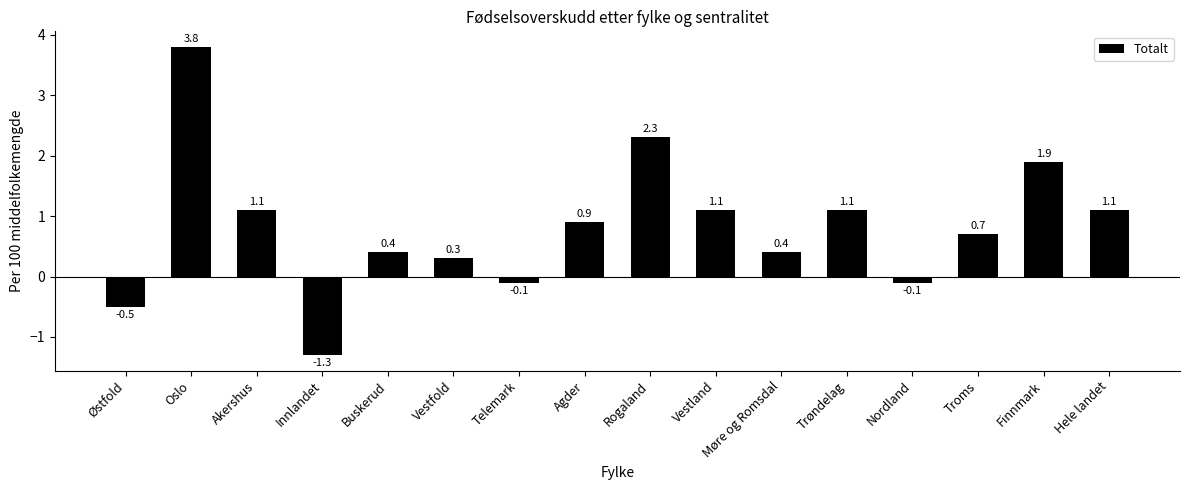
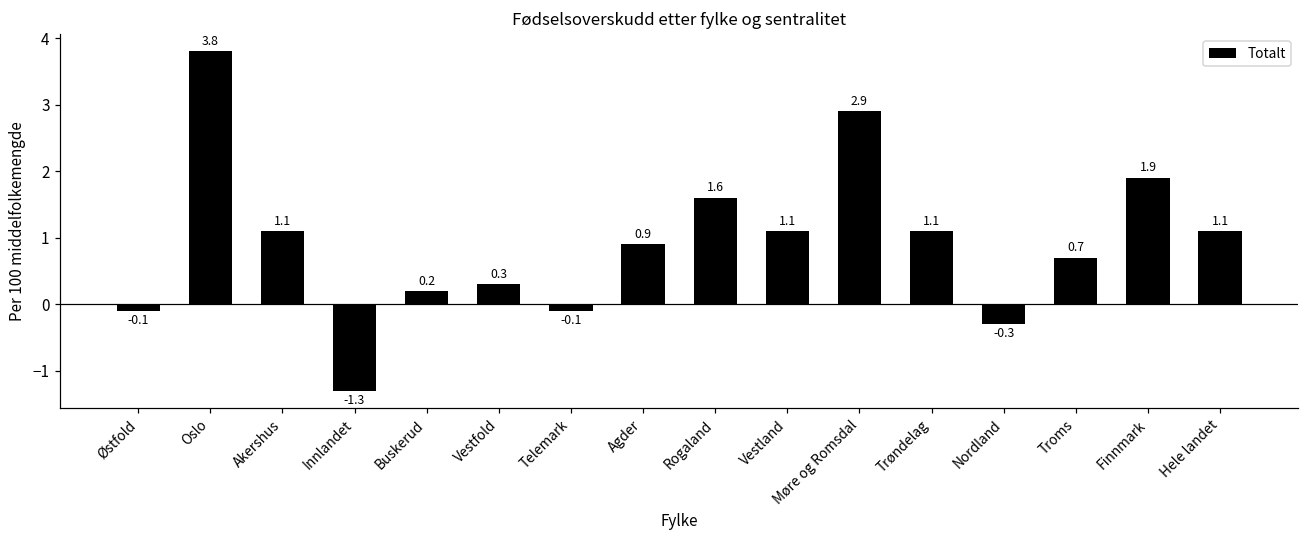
  {
-   "Østfold": -0.5,
+   "Østfold": -0.1,
    "Oslo": 3.8,
    "Akershus": 1.1,
    "Innlandet": -1.3,
-   "Buskerud": 0.4,
+   "Buskerud": 0.2,
    "Vestfold": 0.3,
    "Telemark": -0.1,
    "Agder": 0.9,
-   "Rogaland": 2.3,
+   "Rogaland": 1.6,
    "Vestland": 1.1,
-   "Møre og Romsdal": 0.4,
+   "Møre og Romsdal": 2.9,
    "Trøndelag": 1.1,
-   "Nordland": -0.1,
+   "Nordland": -0.3,
    "Troms": 0.7,
    "Finnmark": 1.9,
    "Hele landet": 1.1
  }
